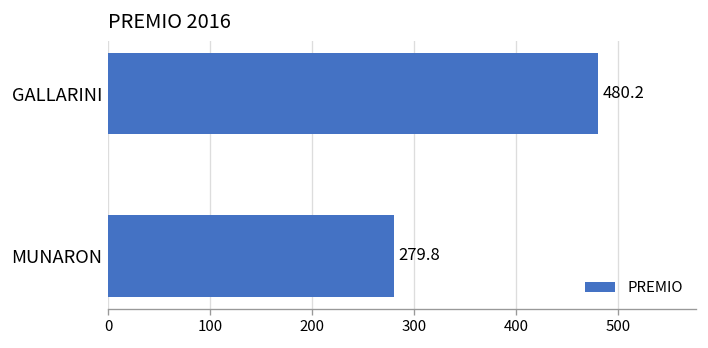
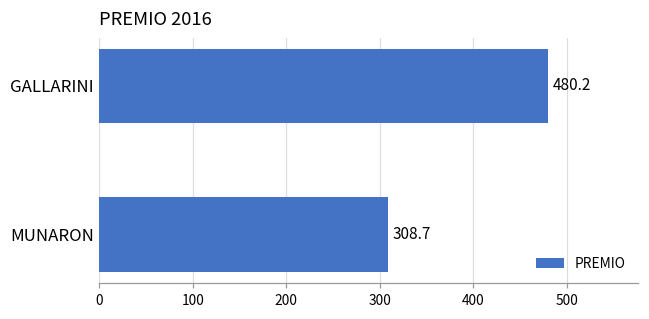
  {
    "GALLARINI": 480.2,
-   "MUNARON": 279.8
+   "MUNARON": 308.7
  }
